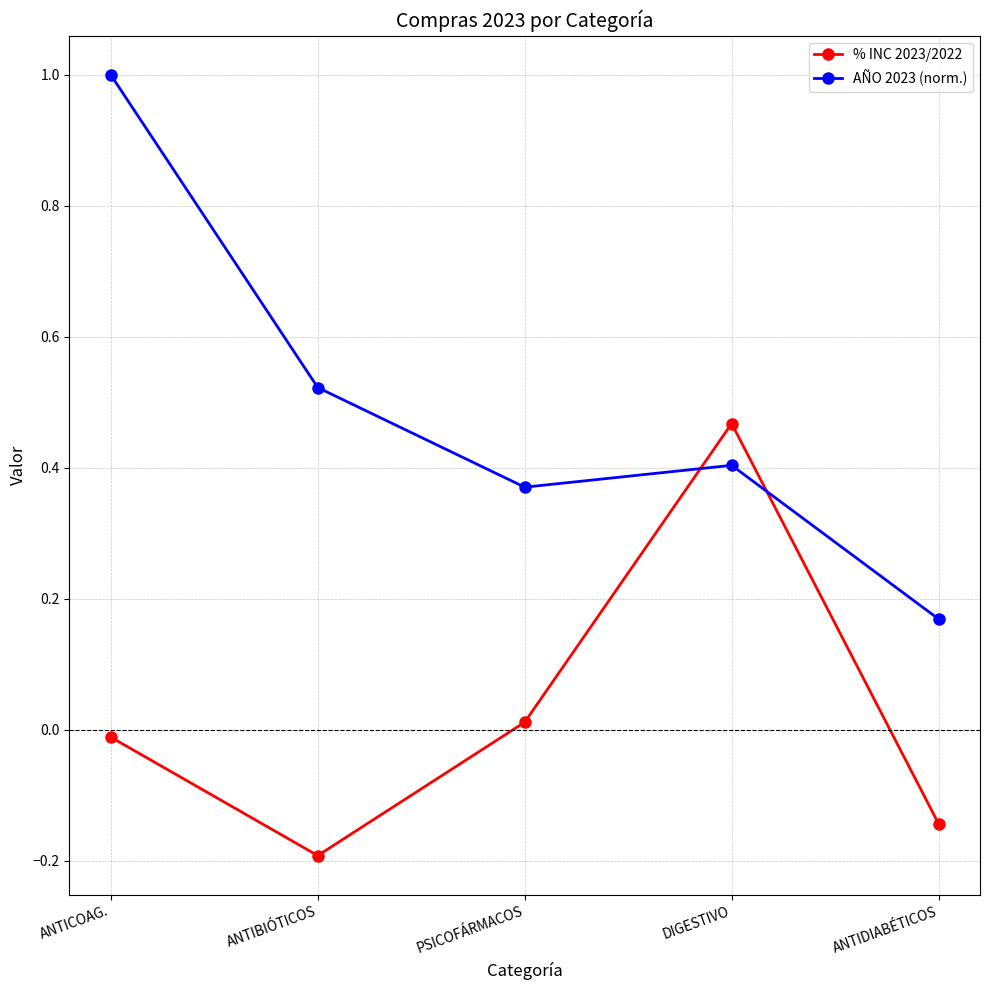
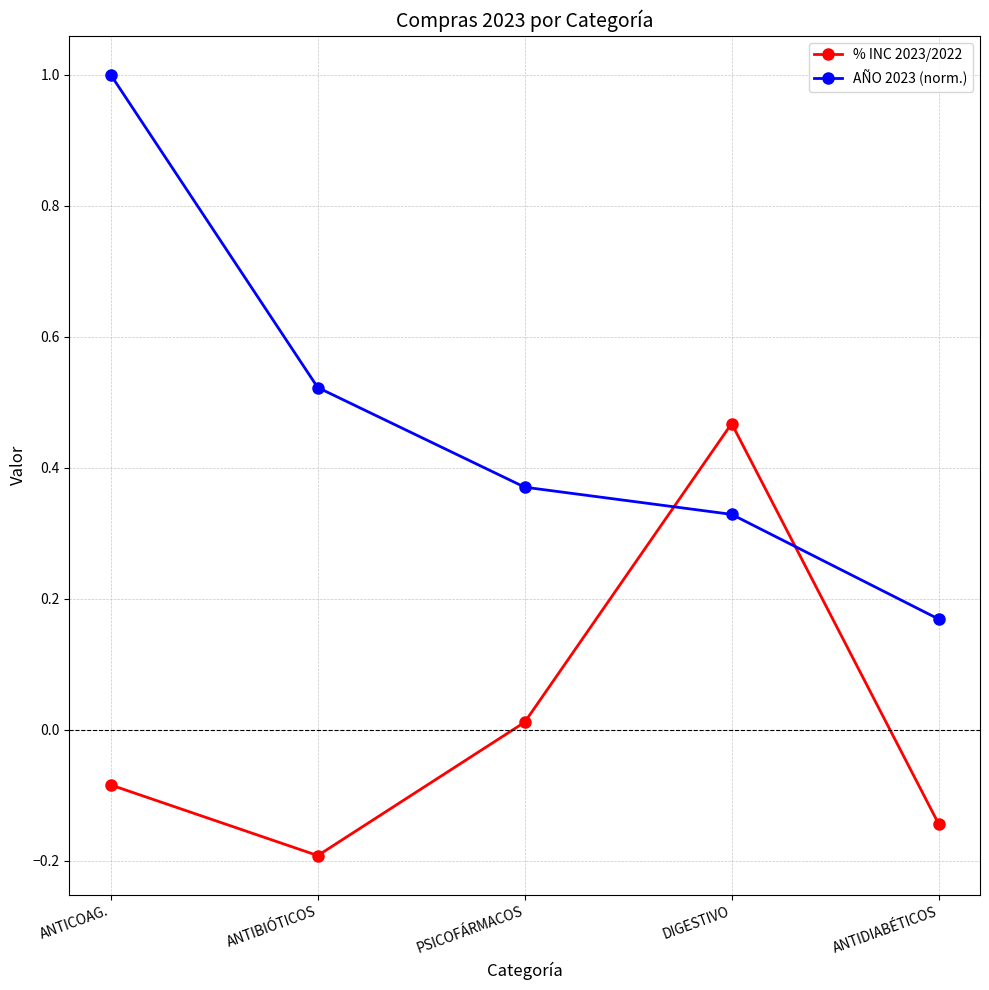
  {
    "% INC 2023/2022": {
-     "ANTICOAG.": -0.01,
+     "ANTICOAG.": -0.08,
      "ANTIBIÓTICOS": -0.19,
      "PSICOFÁRMACOS": 0.01,
      "DIGESTIVO": 0.47,
      "ANTIDIABÉTICOS": -0.14
    },
    "AÑO 2023 (norm.)": {
      "ANTICOAG.": 1.00,
      "ANTIBIÓTICOS": 0.52,
      "PSICOFÁRMACOS": 0.37,
-     "DIGESTIVO": 0.40,
+     "DIGESTIVO": 0.33,
      "ANTIDIABÉTICOS": 0.17
    }
  }
